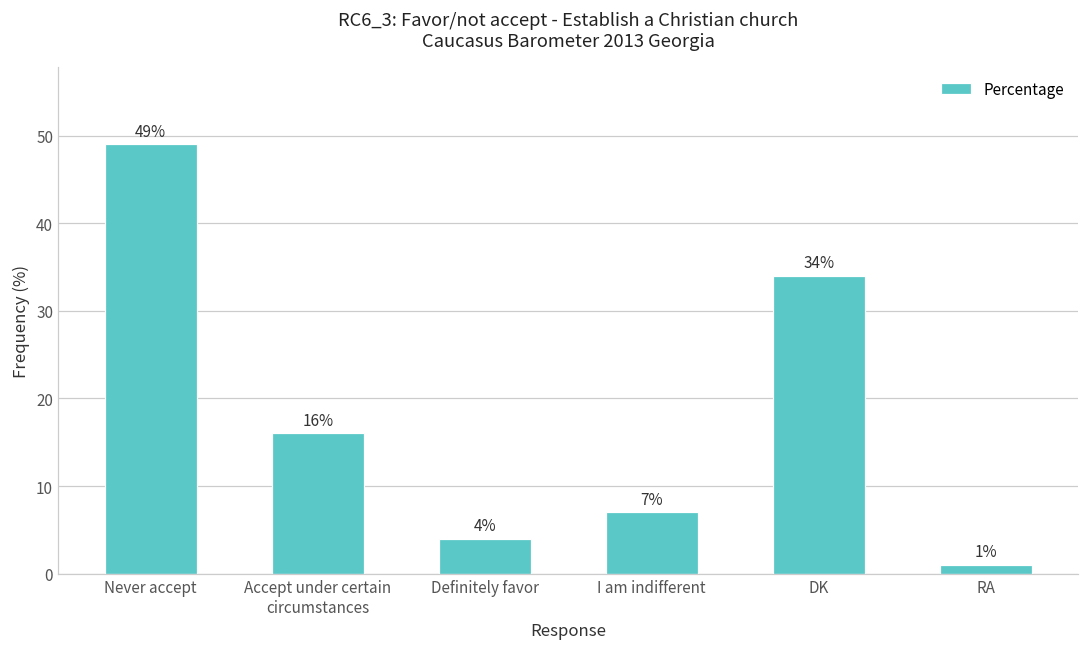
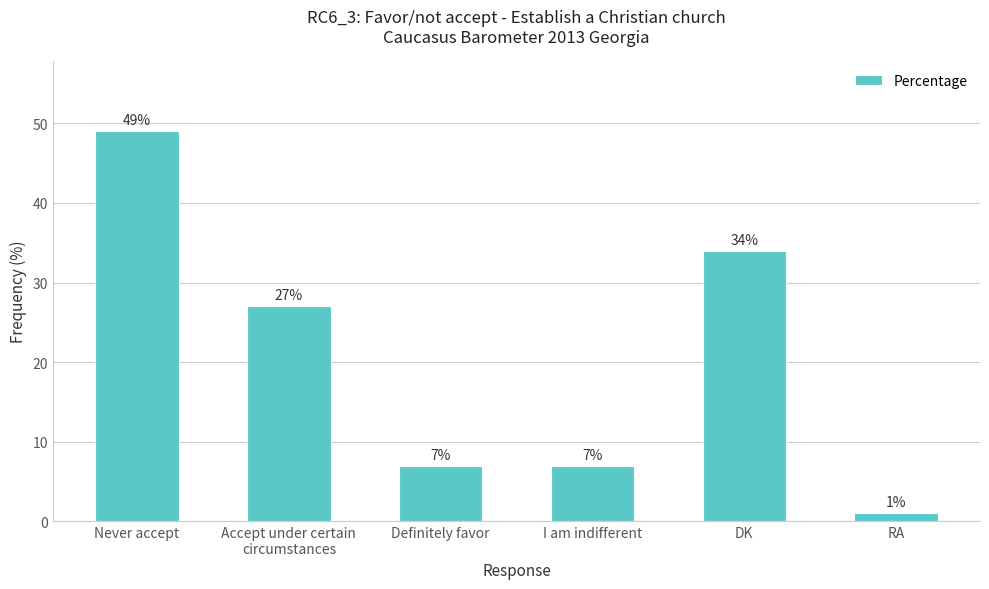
  {
    "Never accept": "49%",
-   "Accept under certain circumstances": "16%",
-   "Definitely favor": "4%",
+   "Accept under certain circumstances": "27%",
+   "Definitely favor": "7%",
    "I am indifferent": "7%",
    "DK": "34%",
    "RA": "1%"
  }
